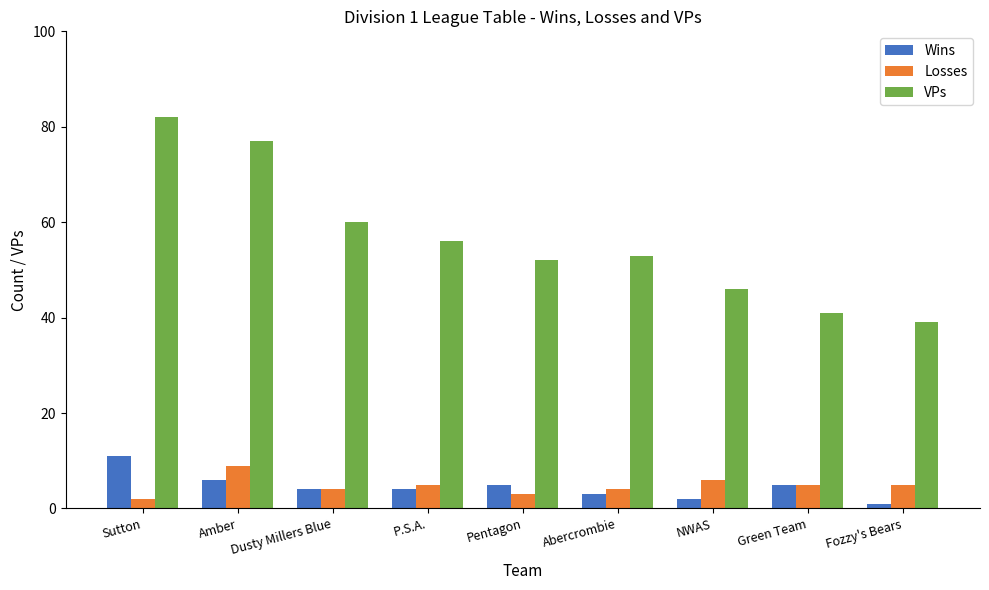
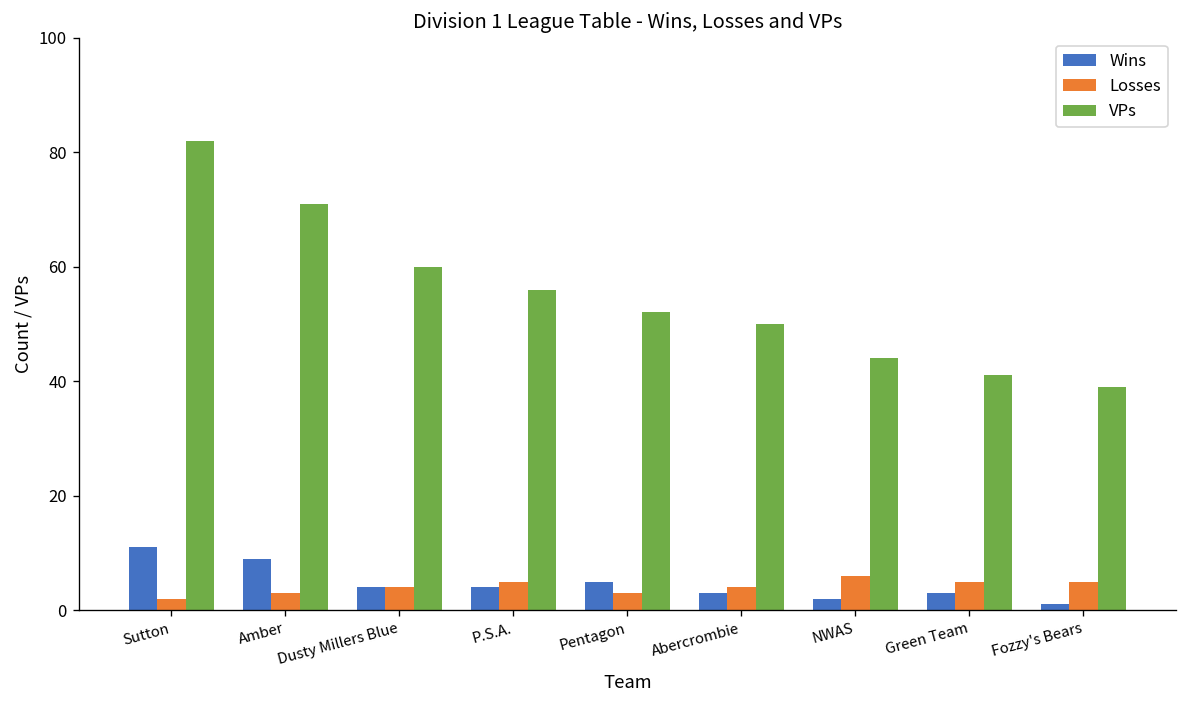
  {
    "Wins": {
      "Sutton": 11,
-     "Amber": 6,
+     "Amber": 9,
      "Dusty Millers Blue": 4,
      "P.S.A.": 4,
      "Pentagon": 5,
      "Abercrombie": 3,
      "NWAS": 2,
-     "Green Team": 5,
+     "Green Team": 3,
      "Fozzy's Bears": 1
    },
    "Losses": {
      "Sutton": 2,
-     "Amber": 9,
+     "Amber": 3,
      "Dusty Millers Blue": 4,
      "P.S.A.": 5,
      "Pentagon": 3,
      "Abercrombie": 4,
      "NWAS": 6,
      "Green Team": 5,
      "Fozzy's Bears": 5
    },
    "VPs": {
      "Sutton": 82,
-     "Amber": 77,
+     "Amber": 71,
      "Dusty Millers Blue": 60,
      "P.S.A.": 56,
      "Pentagon": 52,
-     "Abercrombie": 53,
-     "NWAS": 46,
+     "Abercrombie": 50,
+     "NWAS": 44,
      "Green Team": 41,
      "Fozzy's Bears": 39
    }
  }
